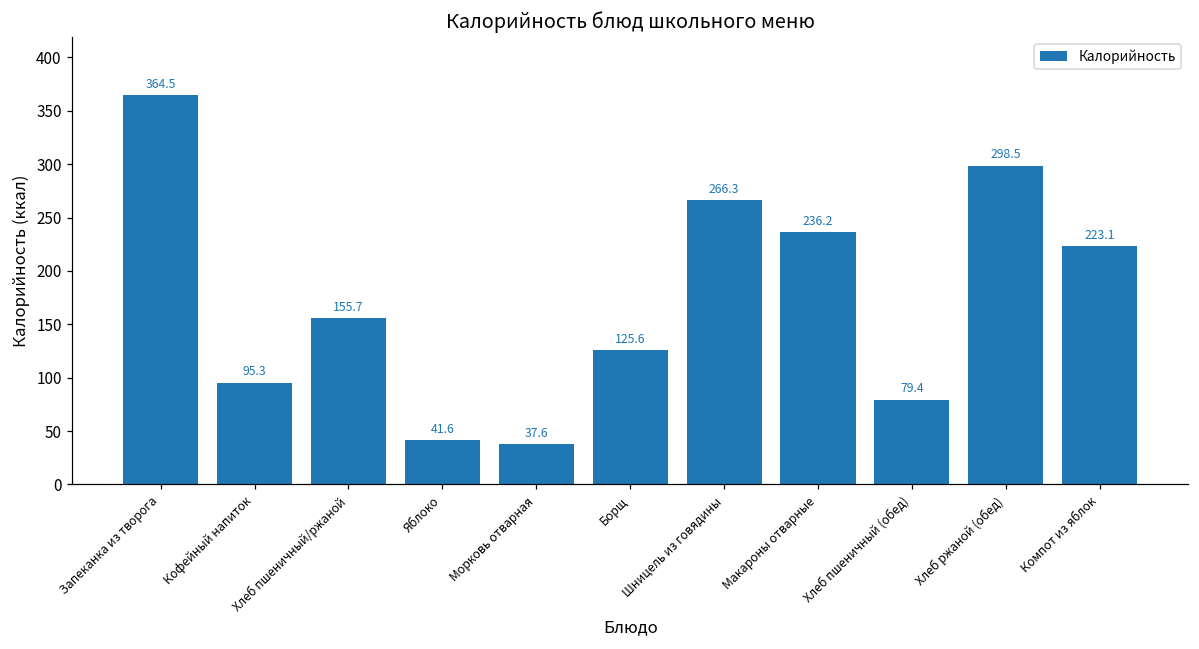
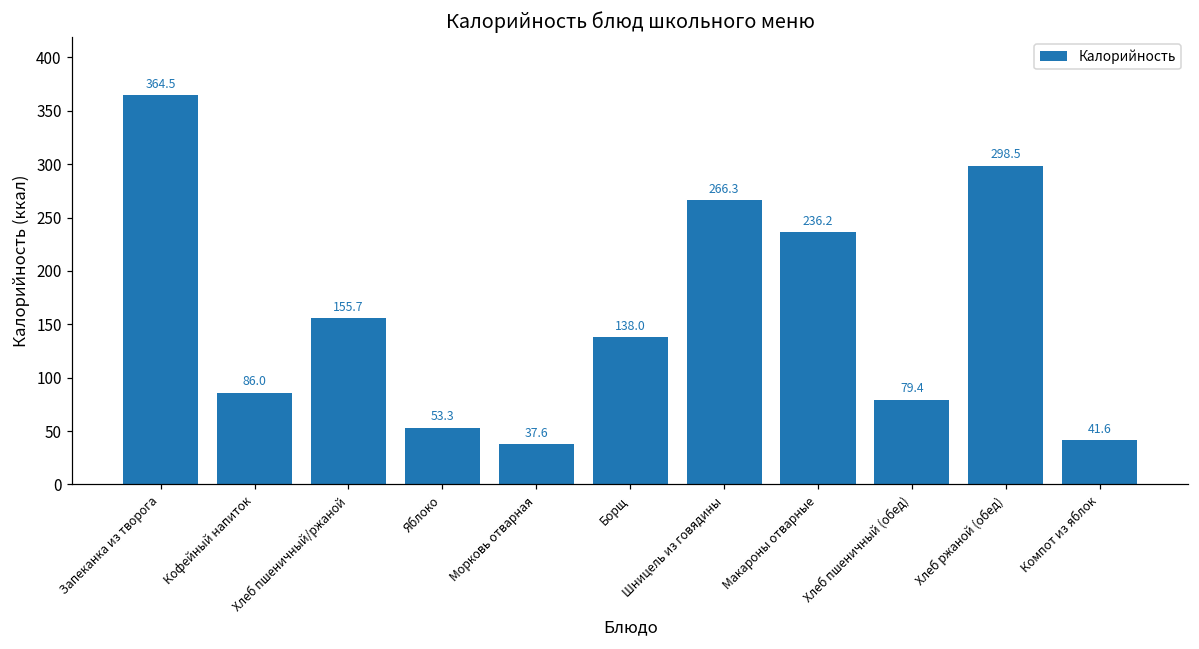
  {
    "Запеканка из творога": 364.5,
-   "Кофейный напиток": 95.3,
+   "Кофейный напиток": 86.0,
    "Хлеб пшеничный/ржаной": 155.7,
-   "Яблоко": 41.6,
+   "Яблоко": 53.3,
    "Морковь отварная": 37.6,
-   "Борщ": 125.6,
+   "Борщ": 138.0,
    "Шницель из говядины": 266.3,
    "Макароны отварные": 236.2,
    "Хлеб пшеничный (обед)": 79.4,
    "Хлеб ржаной (обед)": 298.5,
-   "Компот из яблок": 223.1
+   "Компот из яблок": 41.6
  }
